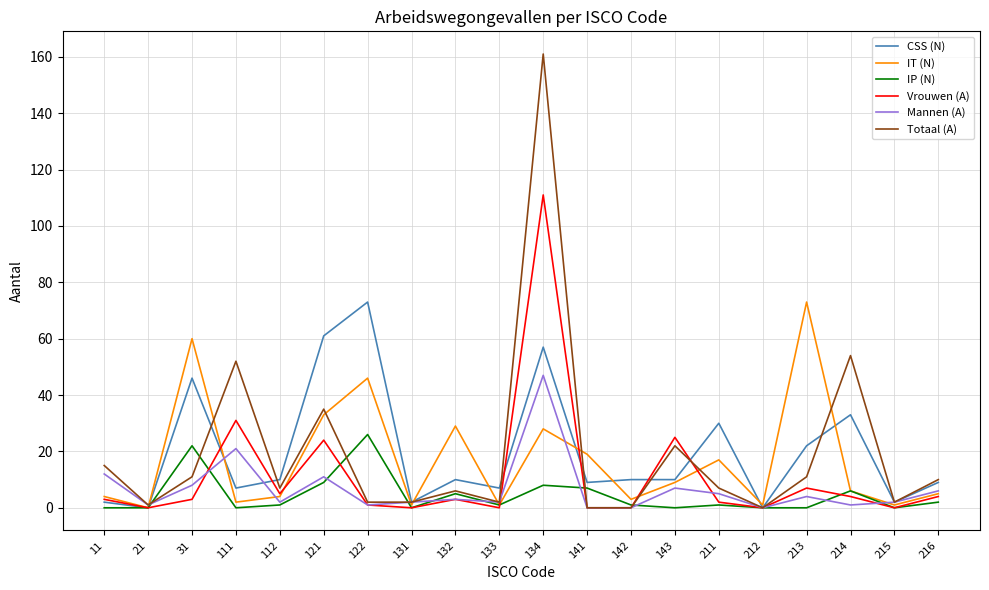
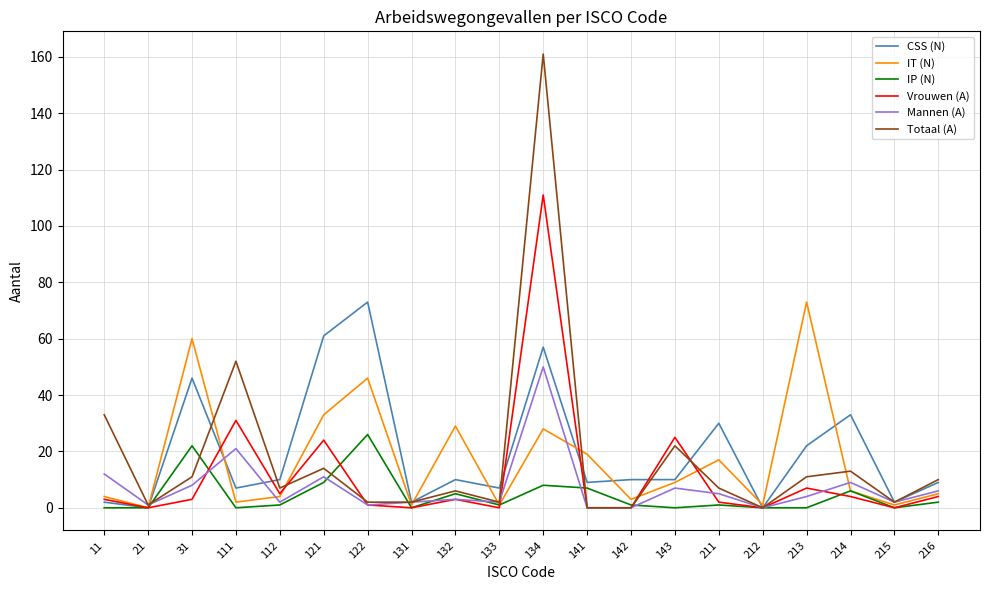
  {
    "CSS (N)": {
      "11": 2,
      "31": 46,
      "111": 7,
      "112": 10,
      "121": 61,
      "122": 73,
      "132": 10,
      "133": 7,
      "134": 57,
      "141": 9,
      "142": 10,
      "143": 10,
      "211": 30,
      "213": 22,
      "214": 33,
      "216": 9
    },
    "IT (N)": {
      "11": 4,
      "31": 60,
      "111": 2,
      "112": 4,
      "121": 33,
      "122": 46,
      "131": 1,
      "132": 29,
      "134": 28,
      "141": 19,
      "142": 3,
      "143": 9,
      "211": 17,
      "212": 1,
      "213": 73,
      "215": 1,
      "216": 5
    },
    "IP (N)": {
      "11": 0,
      "31": 22,
      "111": 0,
      "112": 1,
      "121": 9,
      "122": 26,
      "132": 5,
      "134": 8,
      "141": 7,
      "142": 1,
      "143": 0,
      "211": 1,
      "213": 0,
      "216": 2
    },
    "Vrouwen (A)": {
      "11": 3,
      "31": 3,
      "111": 31,
      "112": 5,
      "121": 24,
      "133": 0,
      "134": 111,
      "143": 25,
      "211": 2,
      "213": 7,
      "214": 4,
      "216": 4
    },
    "Mannen (A)": {
      "11": 12,
      "31": 8,
      "111": 21,
      "112": 2,
      "121": 11,
-     "134": 47,
+     "134": 50,
      "143": 7,
      "211": 5,
      "213": 4,
-     "214": 1,
+     "214": 9,
      "216": 6
    },
    "Totaal (A)": {
-     "11": 15,
+     "11": 33,
      "31": 11,
      "111": 52,
      "112": 7,
-     "121": 35,
+     "121": 14,
      "122": 2,
      "132": 6,
      "134": 161,
      "143": 22,
      "211": 7,
      "213": 11,
-     "214": 54,
+     "214": 13,
      "216": 10
    }
  }
